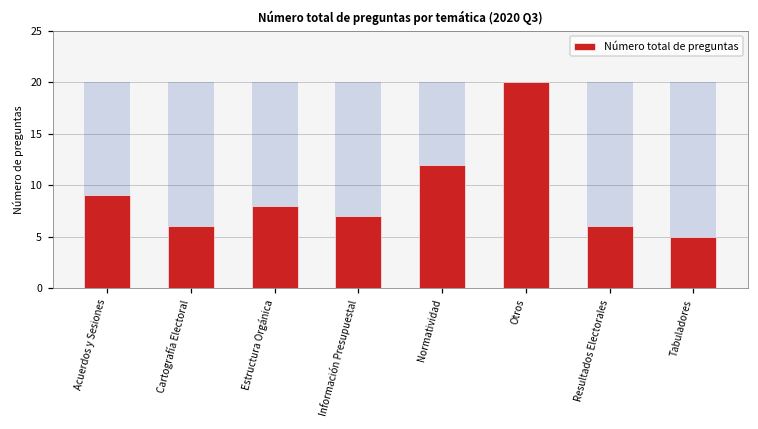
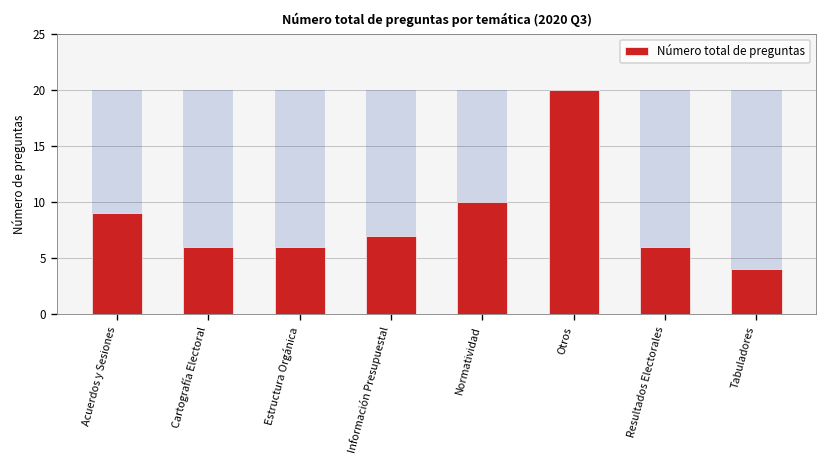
  {
    "Número total de preguntas": {
-     "Estructura Orgánica": 8,
-     "Normatividad": 12,
+     "Estructura Orgánica": 6,
+     "Normatividad": 10,
      "Otros": 20,
-     "Tabuladores": 5
+     "Tabuladores": 4
    }
  }
